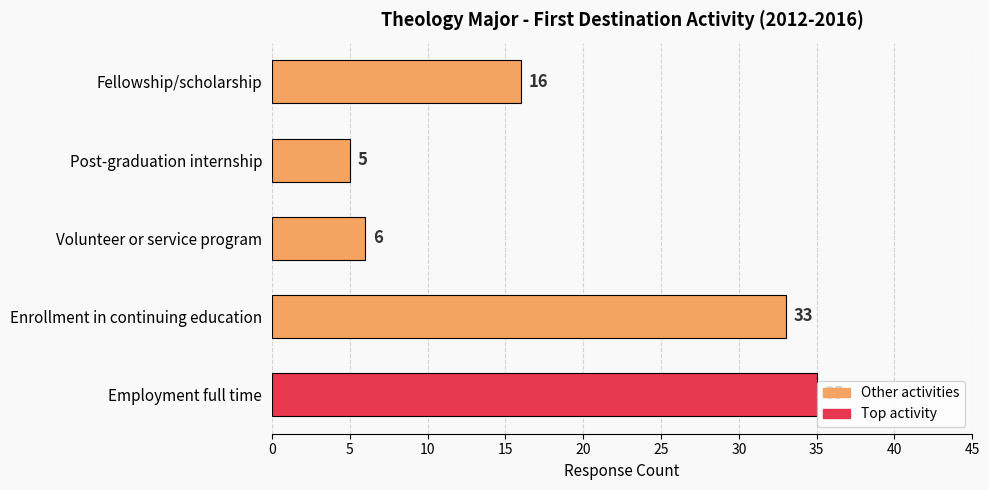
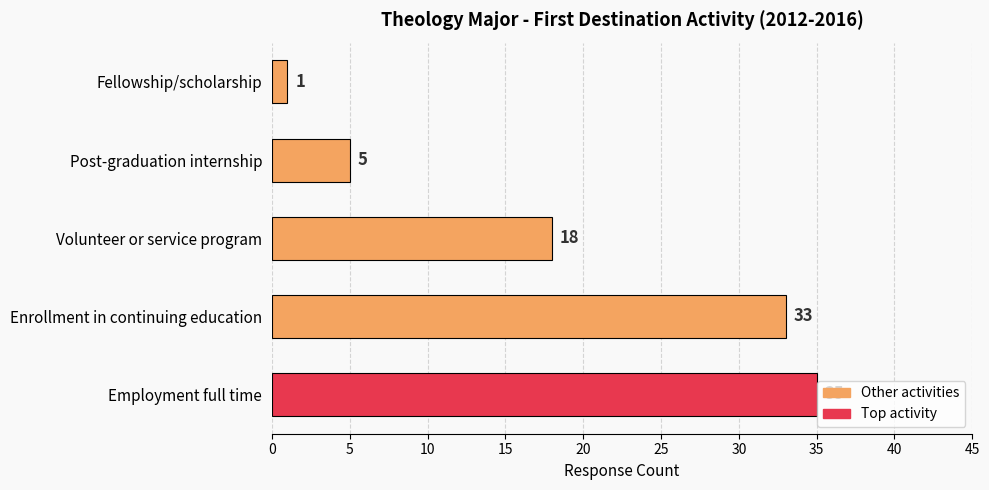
  {
-   "Fellowship/scholarship": 16,
+   "Fellowship/scholarship": 1,
    "Post-graduation internship": 5,
-   "Volunteer or service program": 6,
+   "Volunteer or service program": 18,
    "Enrollment in continuing education": 33
  }
